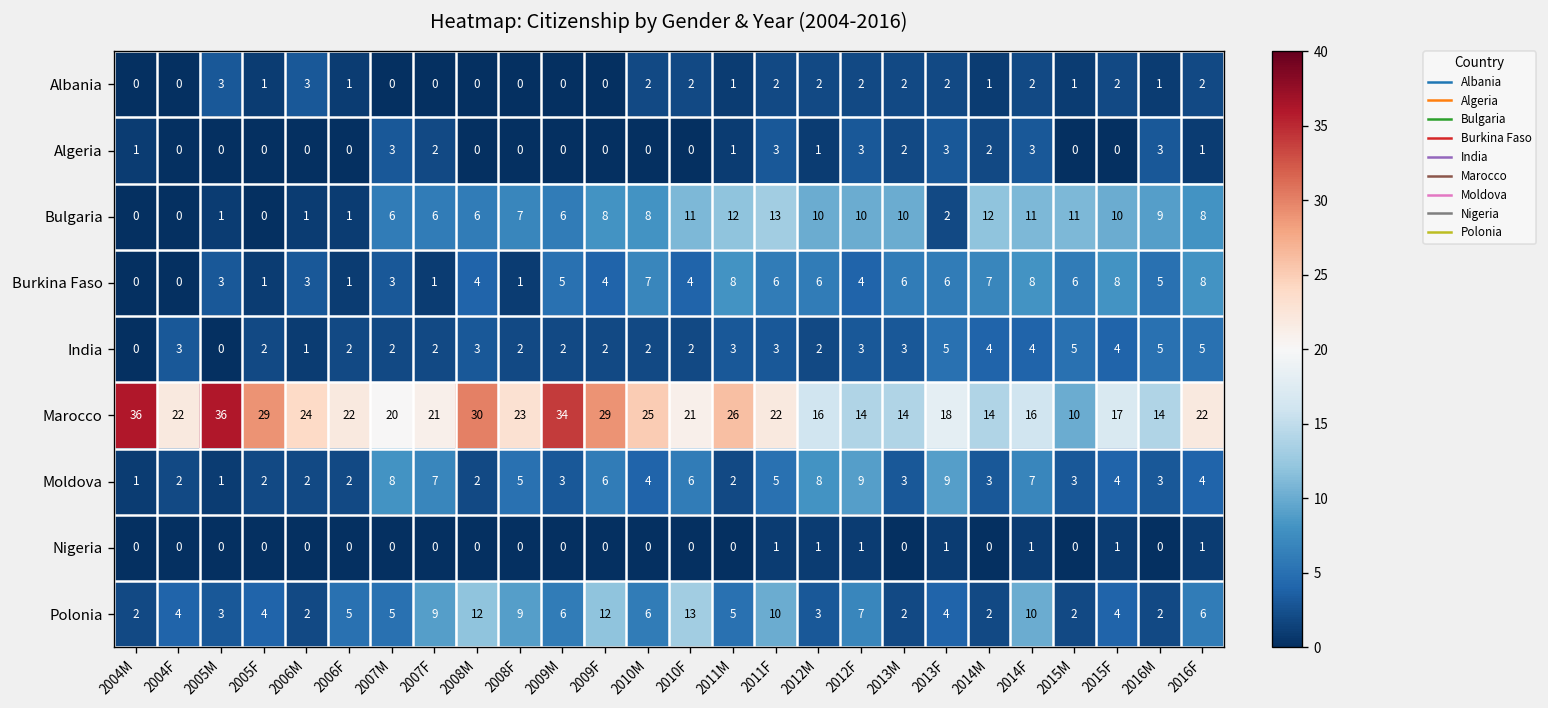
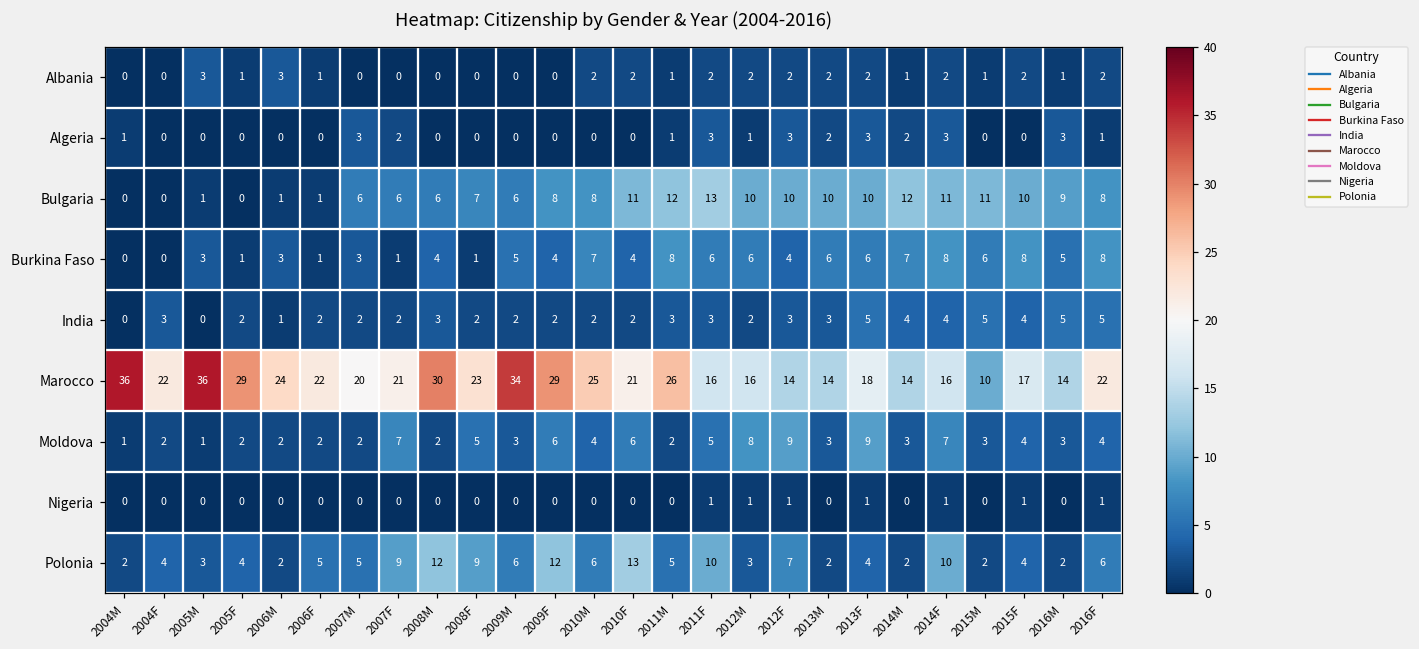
  {
    "Bulgaria": {
      "2004M": 0,
      "2004F": 0,
      "2005M": 1,
      "2005F": 0,
      "2006M": 1,
      "2006F": 1,
      "2007M": 6,
      "2007F": 6,
      "2008M": 6,
      "2008F": 7,
      "2009M": 6,
      "2009F": 8,
      "2010M": 8,
      "2010F": 11,
      "2011M": 12,
      "2011F": 13,
      "2012M": 10,
      "2012F": 10,
      "2013M": 10,
-     "2013F": 2,
+     "2013F": 10,
      "2014M": 12,
      "2014F": 11,
      "2015M": 11,
      "2015F": 10,
      "2016M": 9,
      "2016F": 8
    },
    "Marocco": {
      "2004M": 36,
      "2004F": 22,
      "2005M": 36,
      "2005F": 29,
      "2006M": 24,
      "2006F": 22,
      "2007M": 20,
      "2007F": 21,
      "2008M": 30,
      "2008F": 23,
      "2009M": 34,
      "2009F": 29,
      "2010M": 25,
      "2010F": 21,
      "2011M": 26,
-     "2011F": 22,
+     "2011F": 16,
      "2012M": 16,
      "2012F": 14,
      "2013M": 14,
      "2013F": 18,
      "2014M": 14,
      "2014F": 16,
      "2015M": 10,
      "2015F": 17,
      "2016M": 14,
      "2016F": 22
    },
    "Moldova": {
      "2004M": 1,
      "2004F": 2,
      "2005M": 1,
      "2005F": 2,
      "2006M": 2,
      "2006F": 2,
-     "2007M": 8,
+     "2007M": 2,
      "2007F": 7,
      "2008M": 2,
      "2008F": 5,
      "2009M": 3,
      "2009F": 6,
      "2010M": 4,
      "2010F": 6,
      "2011M": 2,
      "2011F": 5,
      "2012M": 8,
      "2012F": 9,
      "2013M": 3,
      "2013F": 9,
      "2014M": 3,
      "2014F": 7,
      "2015M": 3,
      "2015F": 4,
      "2016M": 3,
      "2016F": 4
    }
  }
